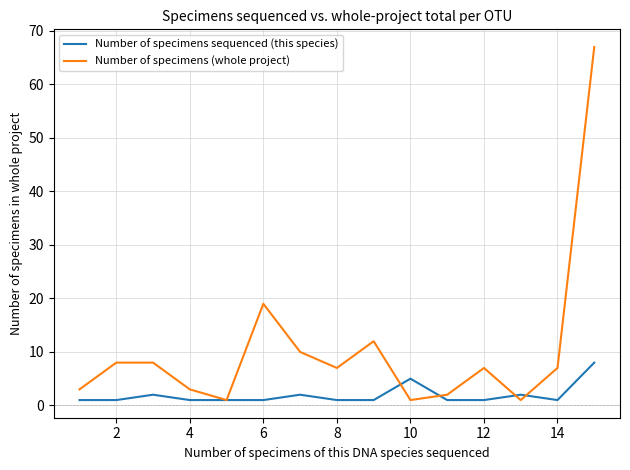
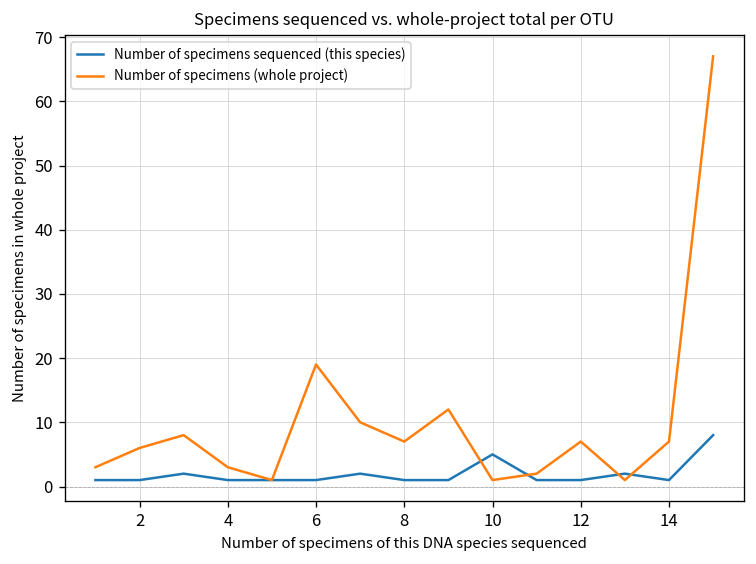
  {
    "Number of specimens sequenced (this species)": {
      "2": 1,
      "4": 1,
      "6": 1,
      "8": 1,
      "10": 5,
      "12": 1,
      "14": 1
    },
    "Number of specimens (whole project)": {
-     "2": 8,
+     "2": 6,
      "4": 3,
      "6": 19,
      "8": 7,
      "10": 1,
      "12": 7,
      "14": 7
    }
  }
